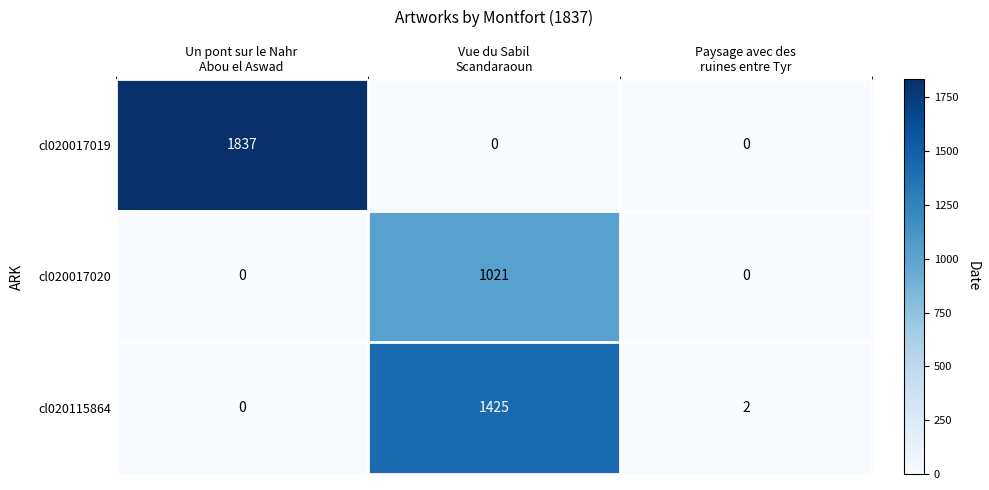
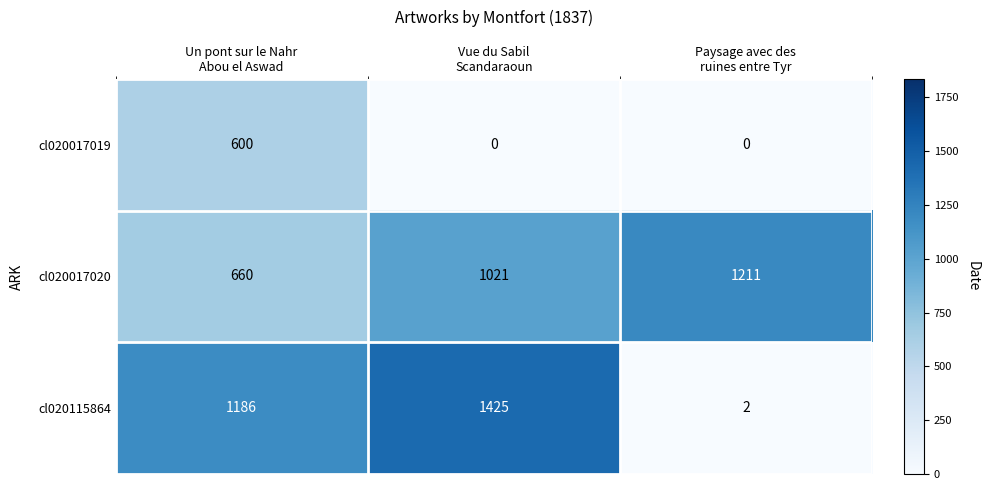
  {
    "cl020017019": {
-     "Un pont sur le Nahr Abou el Aswad": 1837,
+     "Un pont sur le Nahr Abou el Aswad": 600,
      "Vue du Sabil Scandaraoun": 0,
      "Paysage avec des ruines entre Tyr": 0
    },
    "cl020017020": {
-     "Un pont sur le Nahr Abou el Aswad": 0,
+     "Un pont sur le Nahr Abou el Aswad": 660,
      "Vue du Sabil Scandaraoun": 1021,
-     "Paysage avec des ruines entre Tyr": 0
+     "Paysage avec des ruines entre Tyr": 1211
    },
    "cl020115864": {
-     "Un pont sur le Nahr Abou el Aswad": 0,
+     "Un pont sur le Nahr Abou el Aswad": 1186,
      "Vue du Sabil Scandaraoun": 1425,
      "Paysage avec des ruines entre Tyr": 2
    }
  }
